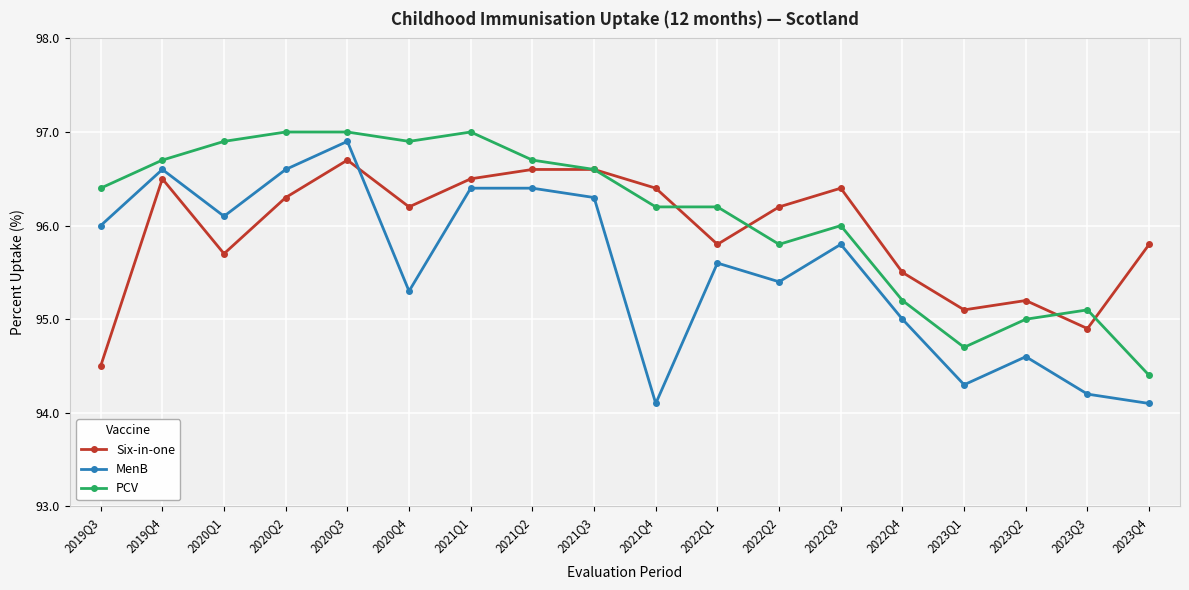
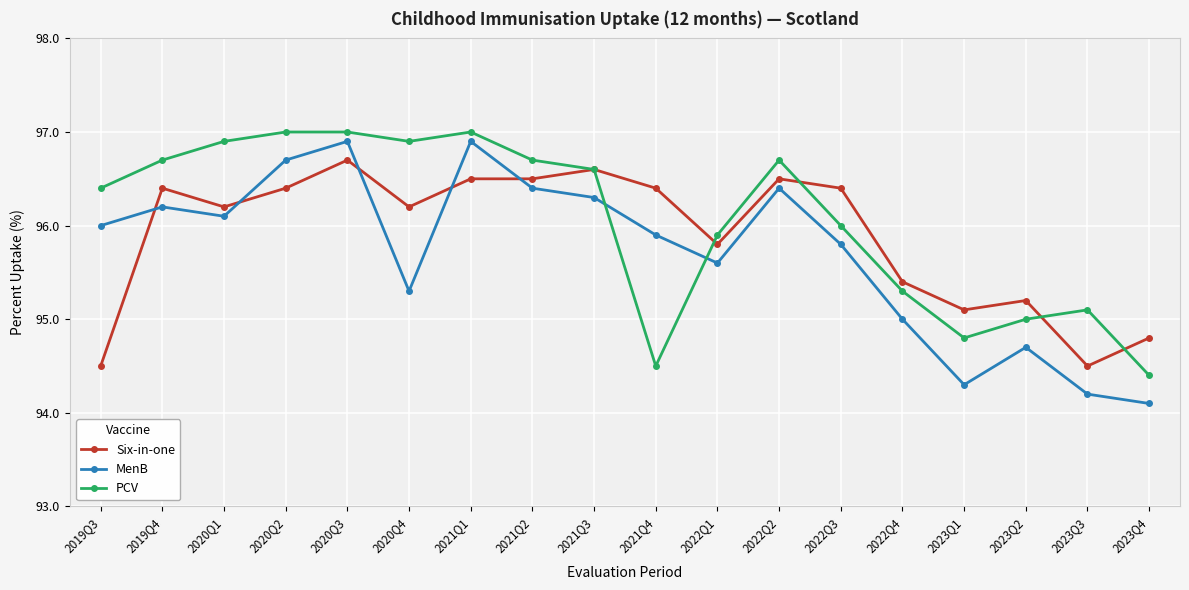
  {
    "Six-in-one": {
      "2019Q3": 94.5,
-     "2019Q4": 96.5,
-     "2020Q1": 95.7,
-     "2020Q2": 96.3,
+     "2019Q4": 96.4,
+     "2020Q1": 96.2,
+     "2020Q2": 96.4,
      "2020Q3": 96.7,
      "2020Q4": 96.2,
      "2021Q1": 96.5,
-     "2021Q2": 96.6,
+     "2021Q2": 96.5,
      "2021Q4": 96.4,
      "2022Q1": 95.8,
-     "2022Q2": 96.2,
+     "2022Q2": 96.5,
      "2022Q3": 96.4,
-     "2022Q4": 95.5,
+     "2022Q4": 95.4,
      "2023Q1": 95.1,
      "2023Q2": 95.2,
-     "2023Q3": 94.9,
-     "2023Q4": 95.8
+     "2023Q3": 94.5,
+     "2023Q4": 94.8
    },
    "MenB": {
      "2019Q3": 96.0,
-     "2019Q4": 96.6,
+     "2019Q4": 96.2,
      "2020Q1": 96.1,
-     "2020Q2": 96.6,
+     "2020Q2": 96.7,
      "2020Q3": 96.9,
      "2020Q4": 95.3,
-     "2021Q1": 96.4,
+     "2021Q1": 96.9,
      "2021Q2": 96.4,
      "2021Q3": 96.3,
-     "2021Q4": 94.1,
+     "2021Q4": 95.9,
      "2022Q1": 95.6,
-     "2022Q2": 95.4,
+     "2022Q2": 96.4,
      "2022Q3": 95.8,
      "2022Q4": 95.0,
      "2023Q1": 94.3,
-     "2023Q2": 94.6,
+     "2023Q2": 94.7,
      "2023Q3": 94.2,
      "2023Q4": 94.1
    },
    "PCV": {
      "2019Q3": 96.4,
      "2019Q4": 96.7,
      "2020Q1": 96.9,
      "2020Q2": 97.0,
      "2020Q3": 97.0,
      "2020Q4": 96.9,
      "2021Q1": 97.0,
      "2021Q2": 96.7,
-     "2021Q4": 96.2,
-     "2022Q1": 96.2,
-     "2022Q2": 95.8,
+     "2021Q4": 94.5,
+     "2022Q1": 95.9,
+     "2022Q2": 96.7,
      "2022Q3": 96.0,
-     "2022Q4": 95.2,
-     "2023Q1": 94.7,
+     "2022Q4": 95.3,
+     "2023Q1": 94.8,
      "2023Q2": 95.0,
      "2023Q3": 95.1,
      "2023Q4": 94.4
    }
  }
